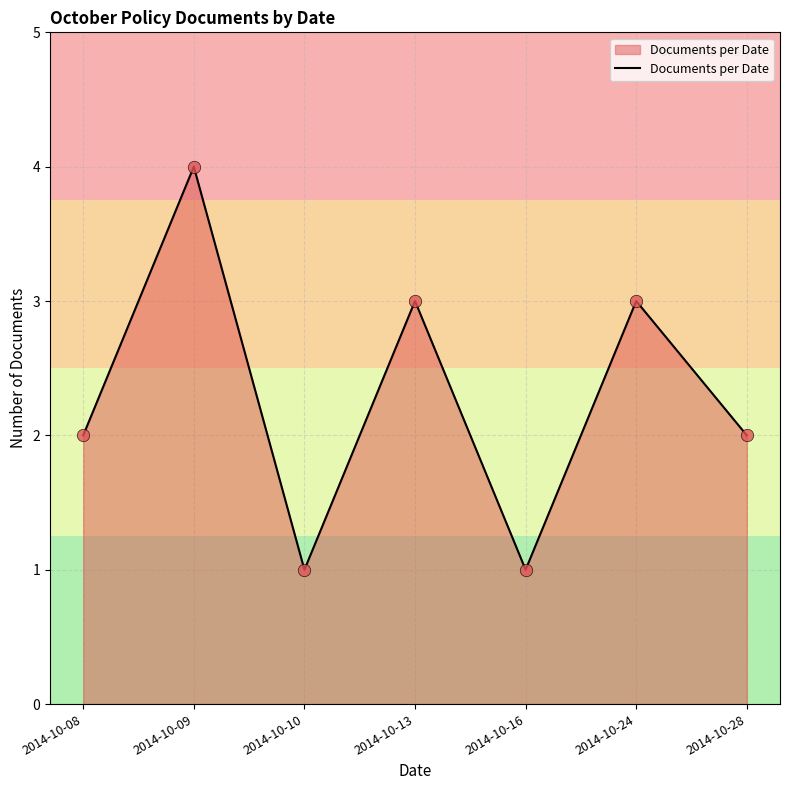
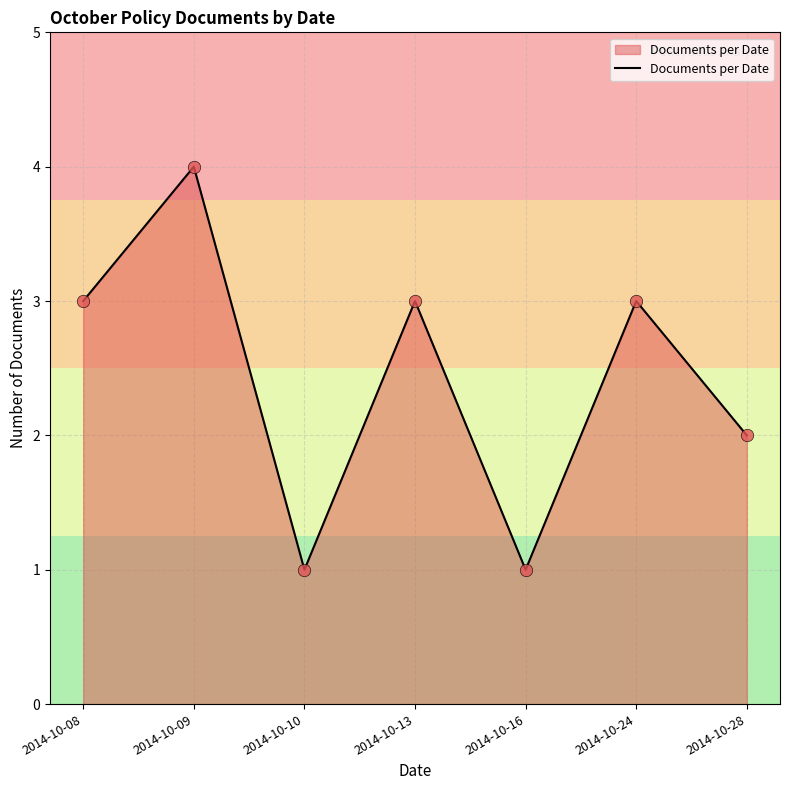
  {
-   "2014-10-08": 2,
+   "2014-10-08": 3,
    "2014-10-09": 4,
    "2014-10-10": 1,
    "2014-10-13": 3,
    "2014-10-16": 1,
    "2014-10-24": 3,
    "2014-10-28": 2
  }
